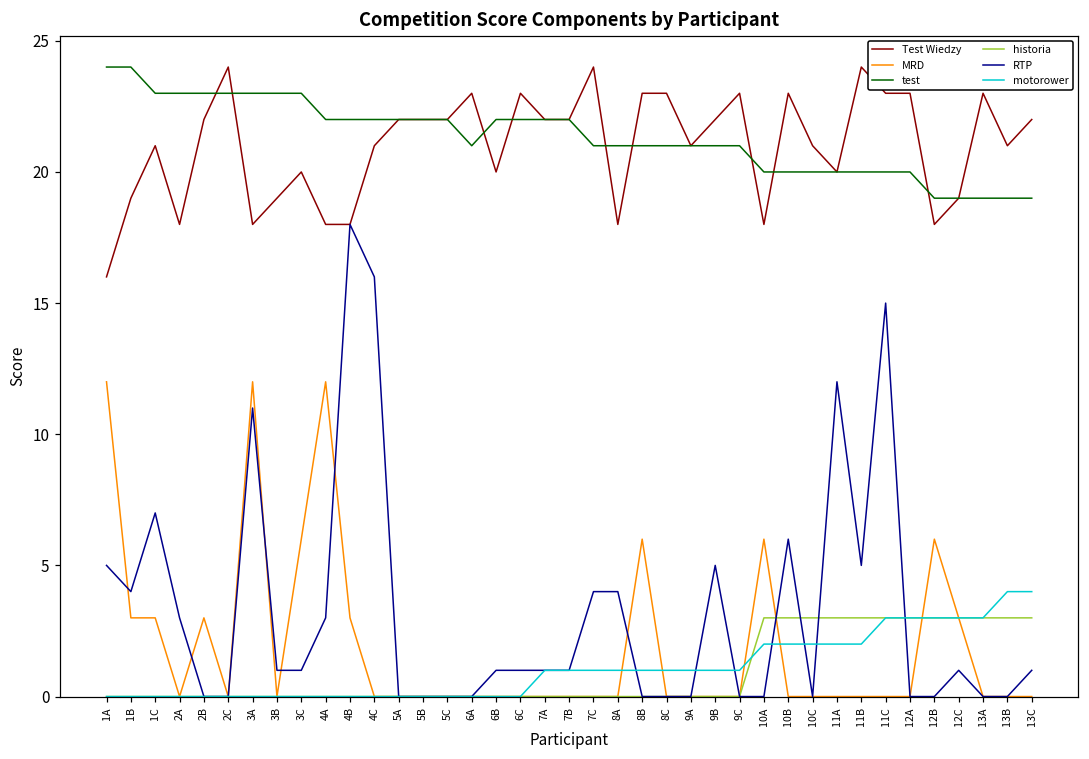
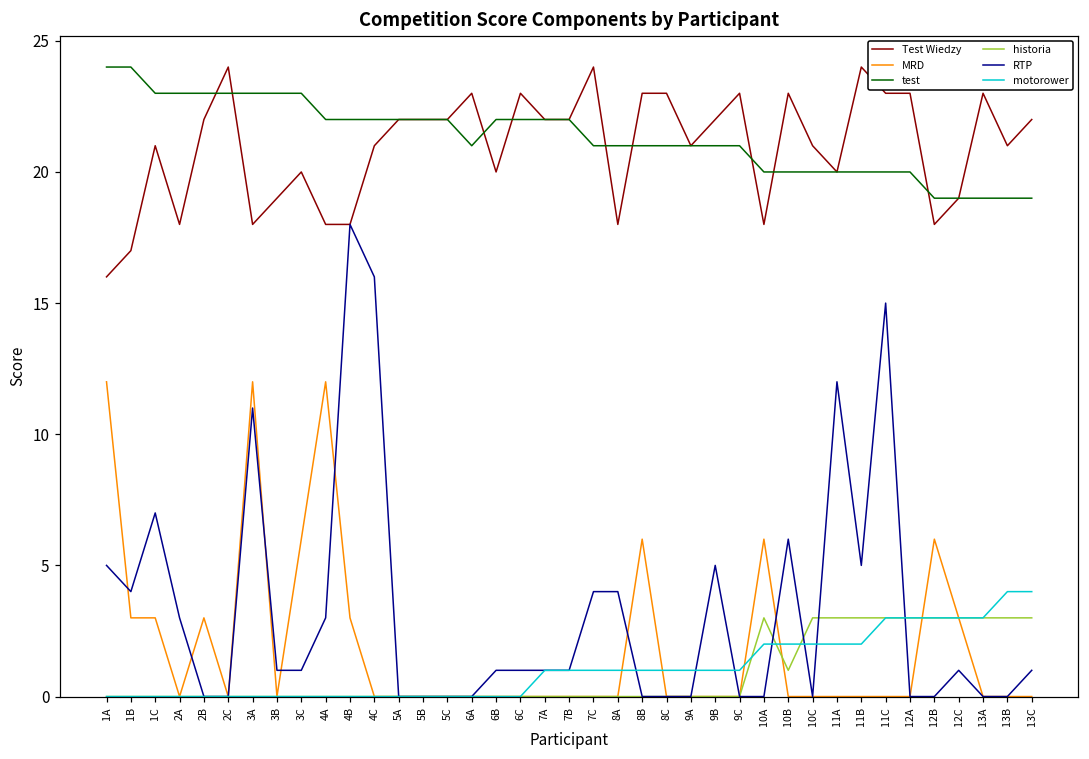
  {
    "Test Wiedzy": {
      "1A": 16,
-     "1B": 19,
+     "1B": 17,
      "1C": 21,
      "2A": 18,
      "2B": 22,
      "2C": 24,
      "3A": 18,
      "3B": 19,
      "3C": 20,
      "4A": 18,
      "4C": 21,
      "6A": 23,
      "6B": 20,
      "6C": 23,
      "7C": 24,
      "8A": 18,
      "8B": 23,
      "8C": 23,
      "9B": 22,
      "9C": 23,
      "10A": 18,
      "10B": 23,
      "10C": 21,
      "11B": 24,
      "11C": 23,
      "12A": 23,
      "12B": 18,
      "13A": 23,
      "13B": 21,
      "13C": 22
    },
    "MRD": {
      "1A": 12,
      "1B": 3,
      "1C": 3,
      "2B": 3,
      "3A": 12,
      "3C": 6,
      "4A": 12,
      "4B": 3,
      "8B": 6,
      "10A": 6,
      "10B": 0,
      "11A": 0,
      "11B": 0,
      "11C": 0,
      "12B": 6,
      "13C": 0
    },
    "test": {
      "1A": 24,
      "1B": 24,
      "1C": 23,
      "2A": 23,
      "2B": 23,
      "2C": 23,
      "3A": 23,
      "3B": 23,
      "3C": 23,
      "4A": 22,
      "4B": 22,
      "4C": 22,
      "6A": 21,
      "6B": 22,
      "6C": 22,
      "7C": 21,
      "8A": 21,
      "8B": 21,
      "8C": 21,
      "9B": 21,
      "9C": 21,
      "10A": 20,
      "10B": 20,
      "10C": 20,
      "11B": 20,
      "11C": 20,
      "12A": 20,
      "12B": 19,
      "13A": 19,
      "13B": 19,
      "13C": 19
    },
    "historia": {
      "10A": 3,
-     "10B": 3,
+     "10B": 1,
      "10C": 3,
      "11A": 3,
      "11B": 3,
      "13B": 3,
      "13C": 3
    },
    "RTP": {
      "1A": 5,
      "1B": 4,
      "1C": 7,
      "2A": 3,
      "3A": 11,
      "3B": 1,
      "3C": 1,
      "4A": 3,
      "4C": 16,
      "6B": 1,
      "6C": 1,
      "7C": 4,
      "8A": 4,
      "9B": 5,
      "10A": 0,
      "10B": 6,
      "11A": 12,
      "11B": 5,
      "11C": 15,
      "12B": 0,
      "12C": 1,
      "13C": 1
    },
    "motorower": {
      "7C": 1,
      "8A": 1,
      "8B": 1,
      "8C": 1,
      "9A": 1,
      "9B": 1,
      "9C": 1,
      "10A": 2,
      "10B": 2,
      "10C": 2,
      "11A": 2,
      "11B": 2,
      "13B": 4,
      "13C": 4
    }
  }
